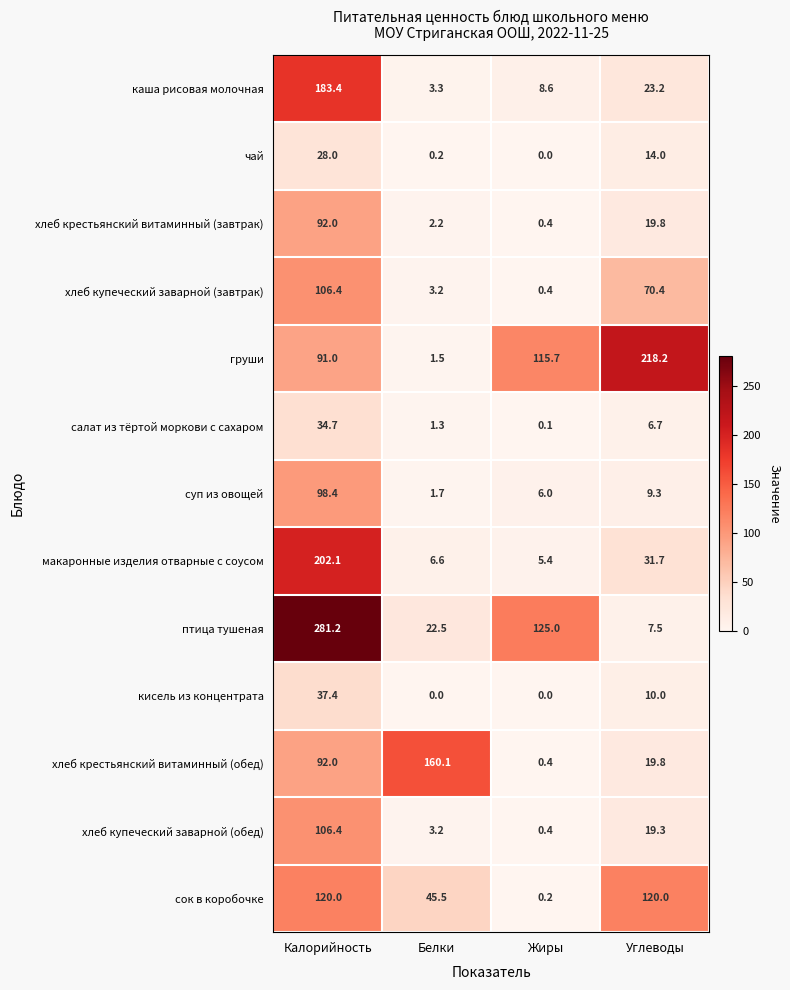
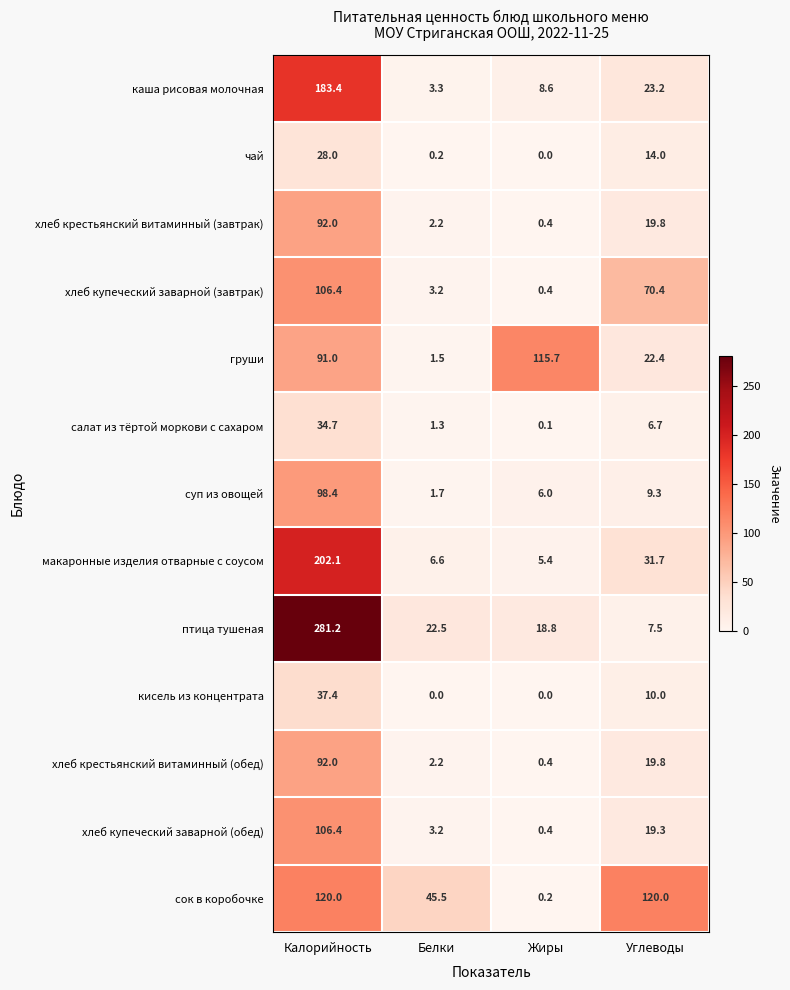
  {
    "каша рисовая молочная": {
      "Калорийность": 183.4,
      "Белки": 3.3,
      "Жиры": 8.6,
      "Углеводы": 23.2
    },
    "чай": {
      "Калорийность": 28.0,
      "Белки": 0.2,
      "Жиры": 0.0,
      "Углеводы": 14.0
    },
    "хлеб крестьянский витаминный (завтрак)": {
      "Калорийность": 92.0,
      "Белки": 2.2,
      "Жиры": 0.4,
      "Углеводы": 19.8
    },
    "хлеб купеческий заварной (завтрак)": {
      "Калорийность": 106.4,
      "Белки": 3.2,
      "Жиры": 0.4,
      "Углеводы": 70.4
    },
    "груши": {
      "Калорийность": 91.0,
      "Белки": 1.5,
      "Жиры": 115.7,
-     "Углеводы": 218.2
+     "Углеводы": 22.4
    },
    "салат из тёртой моркови с сахаром": {
      "Калорийность": 34.7,
      "Белки": 1.3,
      "Жиры": 0.1,
      "Углеводы": 6.7
    },
    "суп из овощей": {
      "Калорийность": 98.4,
      "Белки": 1.7,
      "Жиры": 6.0,
      "Углеводы": 9.3
    },
    "макаронные изделия отварные с соусом": {
      "Калорийность": 202.1,
      "Белки": 6.6,
      "Жиры": 5.4,
      "Углеводы": 31.7
    },
    "птица тушеная": {
      "Калорийность": 281.2,
      "Белки": 22.5,
-     "Жиры": 125.0,
+     "Жиры": 18.8,
      "Углеводы": 7.5
    },
    "кисель из концентрата": {
      "Калорийность": 37.4,
      "Белки": 0.0,
      "Жиры": 0.0,
      "Углеводы": 10.0
    },
    "хлеб крестьянский витаминный (обед)": {
      "Калорийность": 92.0,
-     "Белки": 160.1,
+     "Белки": 2.2,
      "Жиры": 0.4,
      "Углеводы": 19.8
    },
    "хлеб купеческий заварной (обед)": {
      "Калорийность": 106.4,
      "Белки": 3.2,
      "Жиры": 0.4,
      "Углеводы": 19.3
    },
    "сок в коробочке": {
      "Калорийность": 120.0,
      "Белки": 45.5,
      "Жиры": 0.2,
      "Углеводы": 120.0
    }
  }
